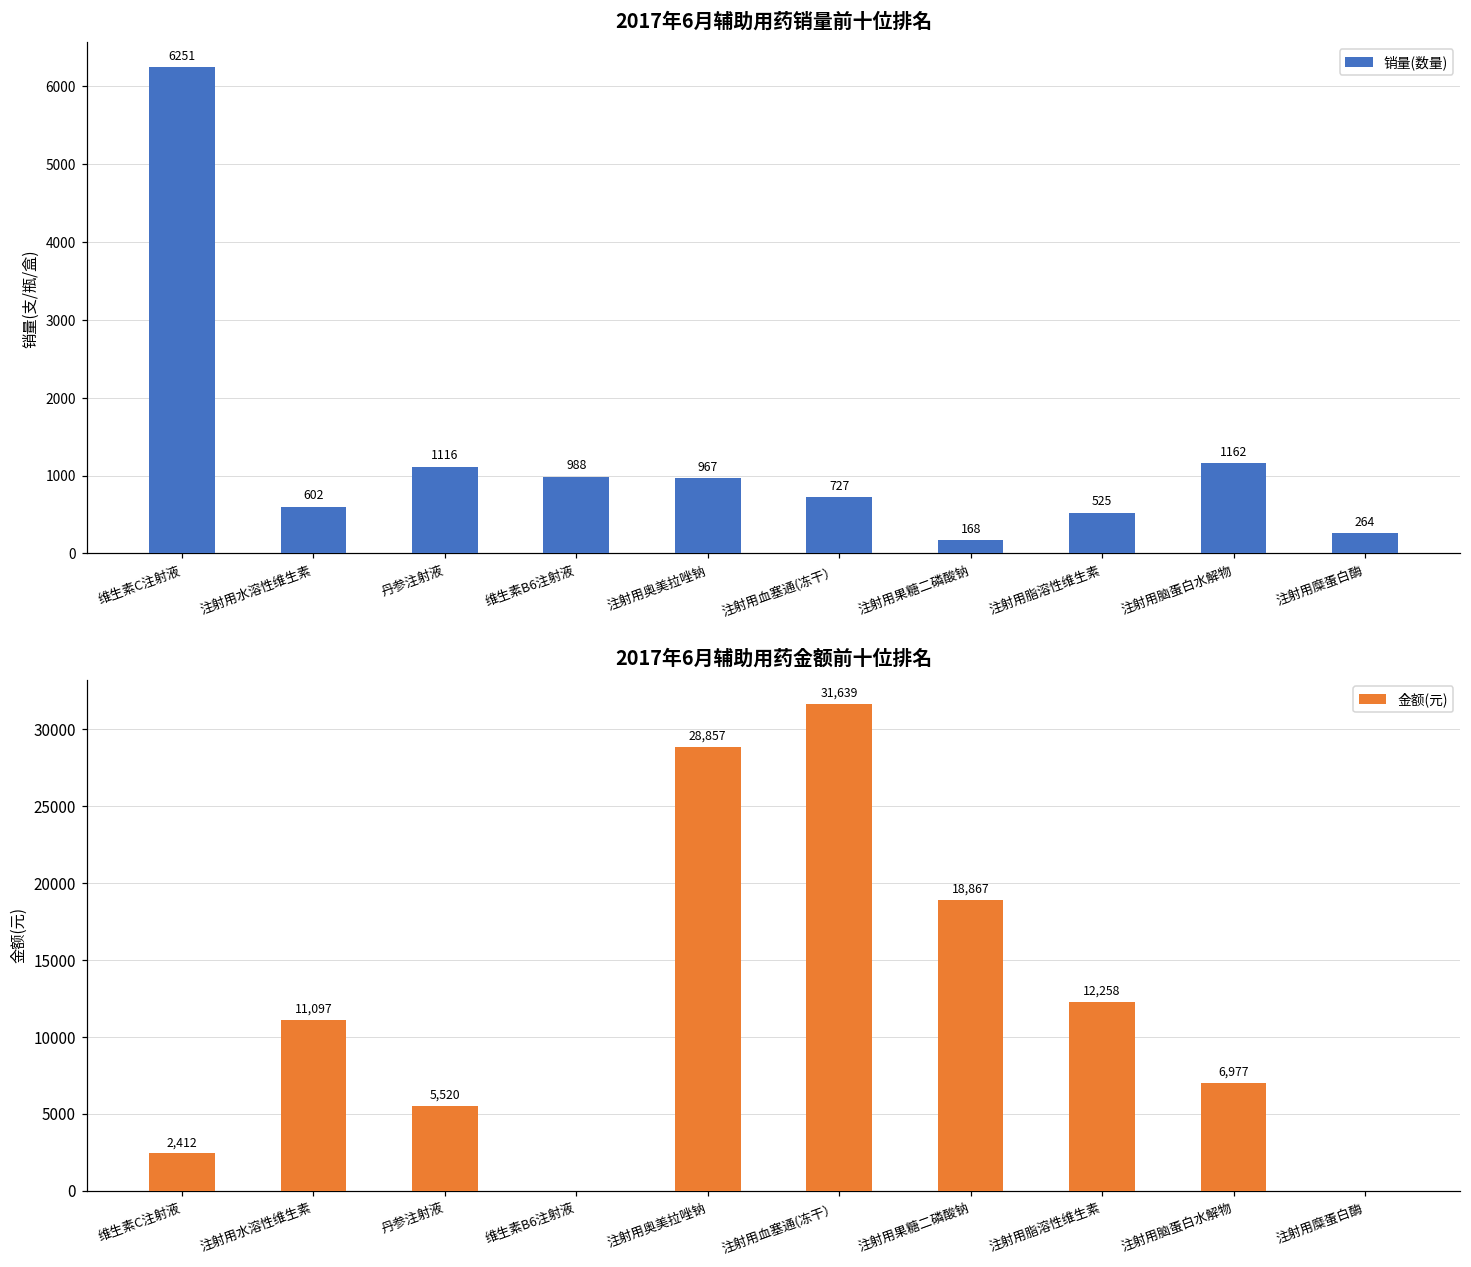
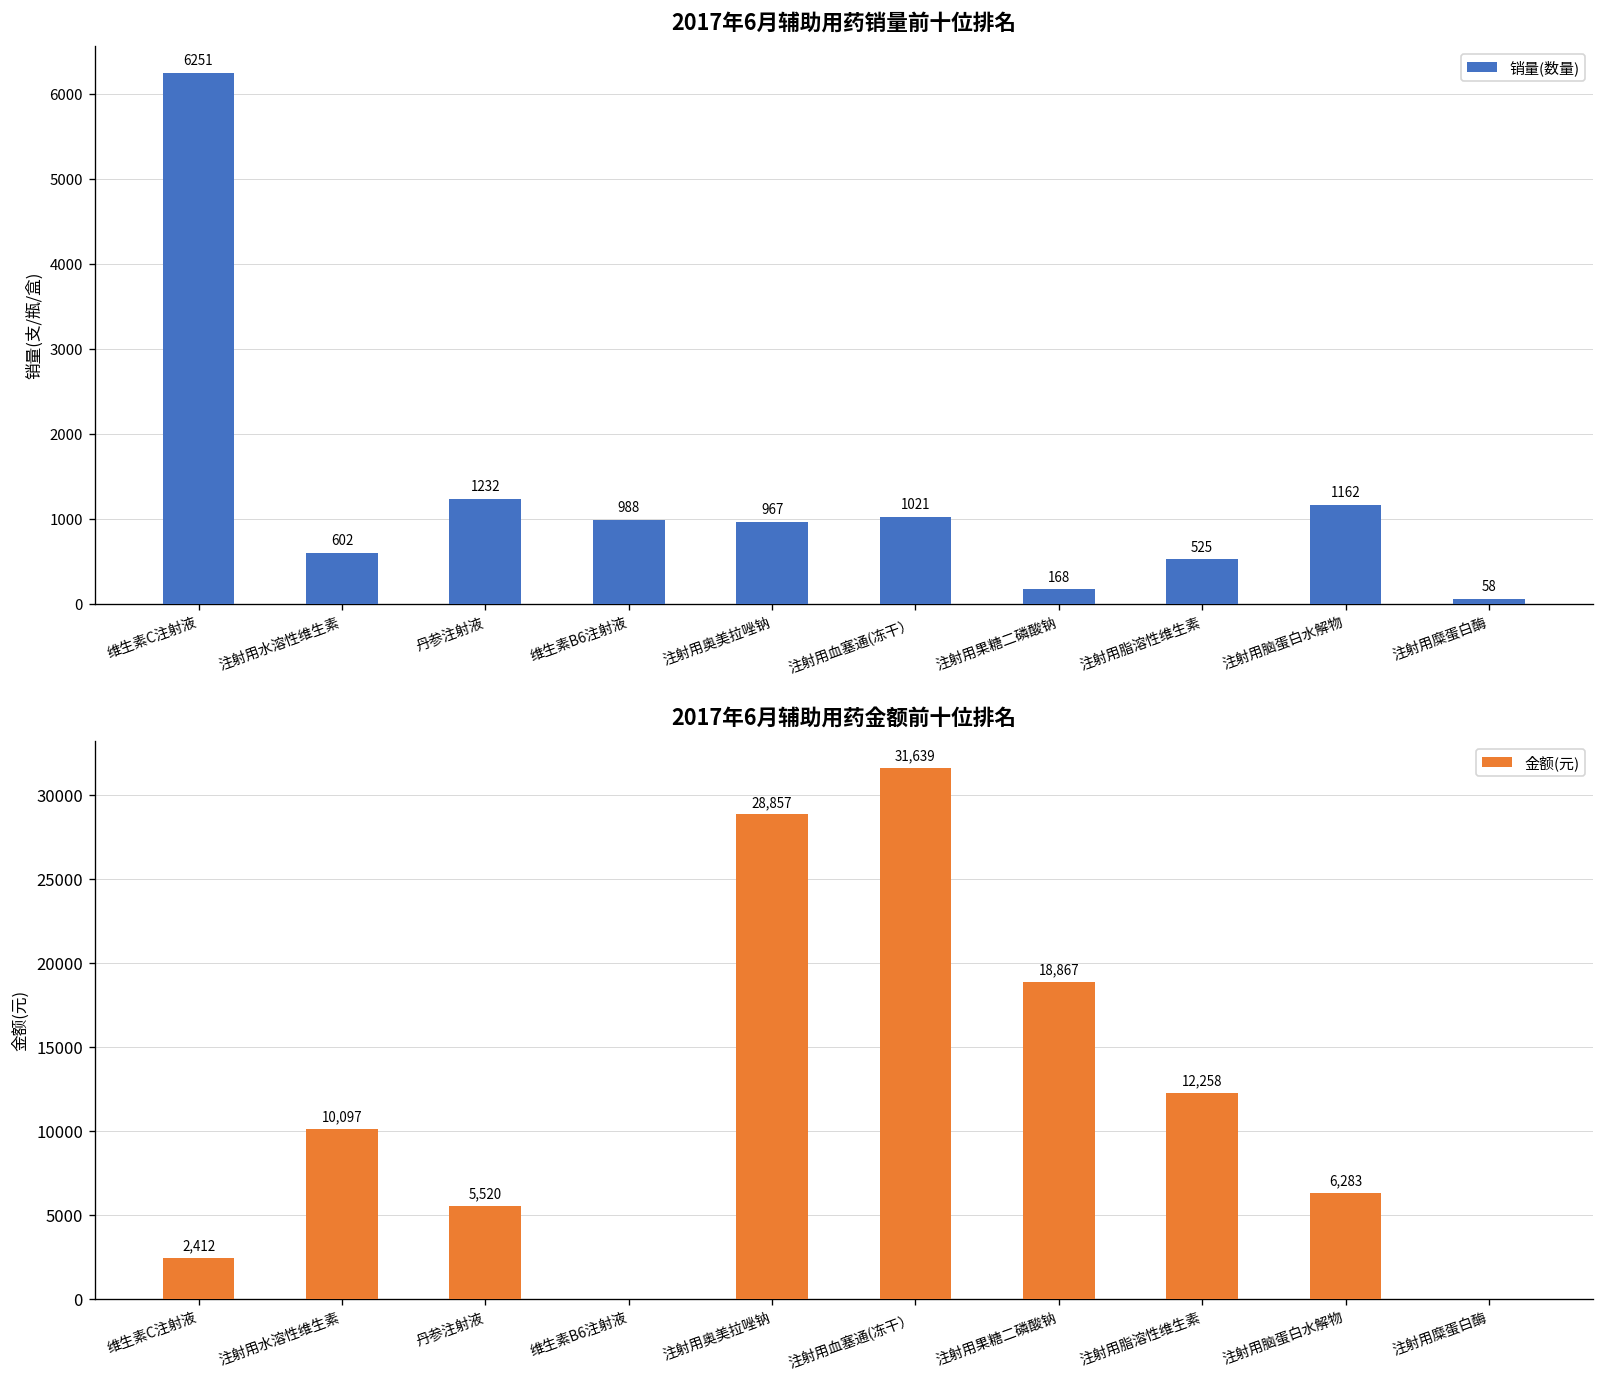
  {
    "2017年6月辅助用药销量前十位排名": {
      "维生素C注射液": "6251",
      "注射用水溶性维生素": "602",
-     "丹参注射液": "1116",
+     "丹参注射液": "1232",
      "维生素B6注射液": "988",
      "注射用奥美拉唑钠": "967",
-     "注射用血塞通(冻干）": "727",
+     "注射用血塞通(冻干）": "1021",
      "注射用果糖二磷酸钠": "168",
      "注射用脂溶性维生素": "525",
      "注射用脑蛋白水解物": "1162",
-     "注射用糜蛋白酶": "264"
+     "注射用糜蛋白酶": "58"
    },
    "2017年6月辅助用药金额前十位排名": {
      "维生素C注射液": "2,412",
-     "注射用水溶性维生素": "11,097",
+     "注射用水溶性维生素": "10,097",
      "丹参注射液": "5,520",
      "注射用奥美拉唑钠": "28,857",
      "注射用血塞通(冻干）": "31,639",
      "注射用果糖二磷酸钠": "18,867",
      "注射用脂溶性维生素": "12,258",
-     "注射用脑蛋白水解物": "6,977"
+     "注射用脑蛋白水解物": "6,283"
    }
  }
